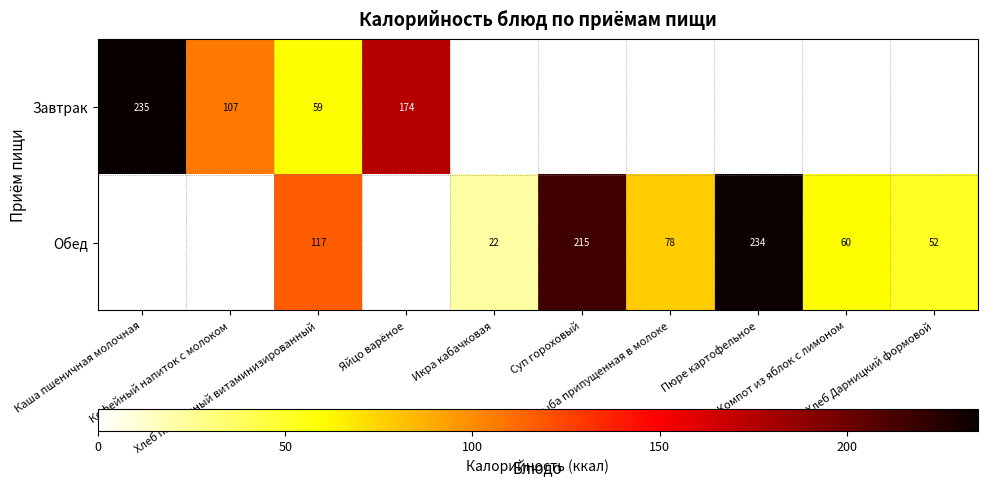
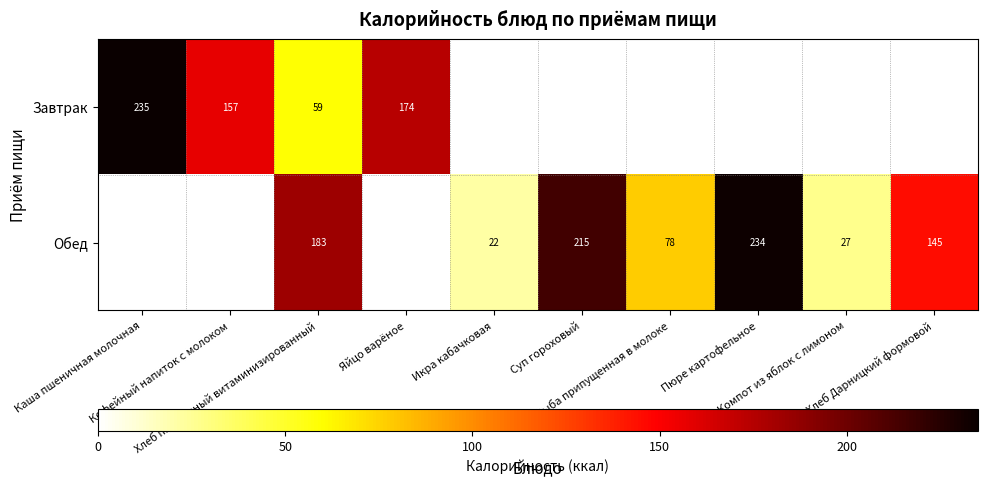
  {
    "Завтрак": {
      "Каша пшеничная молочная": 235,
-     "Кофейный напиток с молоком": 107,
+     "Кофейный напиток с молоком": 157,
      "Хлеб пшеничный витаминизированный": 59,
      "Яйцо варёное": 174
    },
    "Обед": {
-     "Хлеб пшеничный витаминизированный": 117,
+     "Хлеб пшеничный витаминизированный": 183,
      "Икра кабачковая": 22,
      "Суп гороховый": 215,
      "Рыба припущенная в молоке": 78,
      "Пюре картофельное": 234,
-     "Компот из яблок с лимоном": 60,
-     "Хлеб Дарницкий формовой": 52
+     "Компот из яблок с лимоном": 27,
+     "Хлеб Дарницкий формовой": 145
    }
  }
